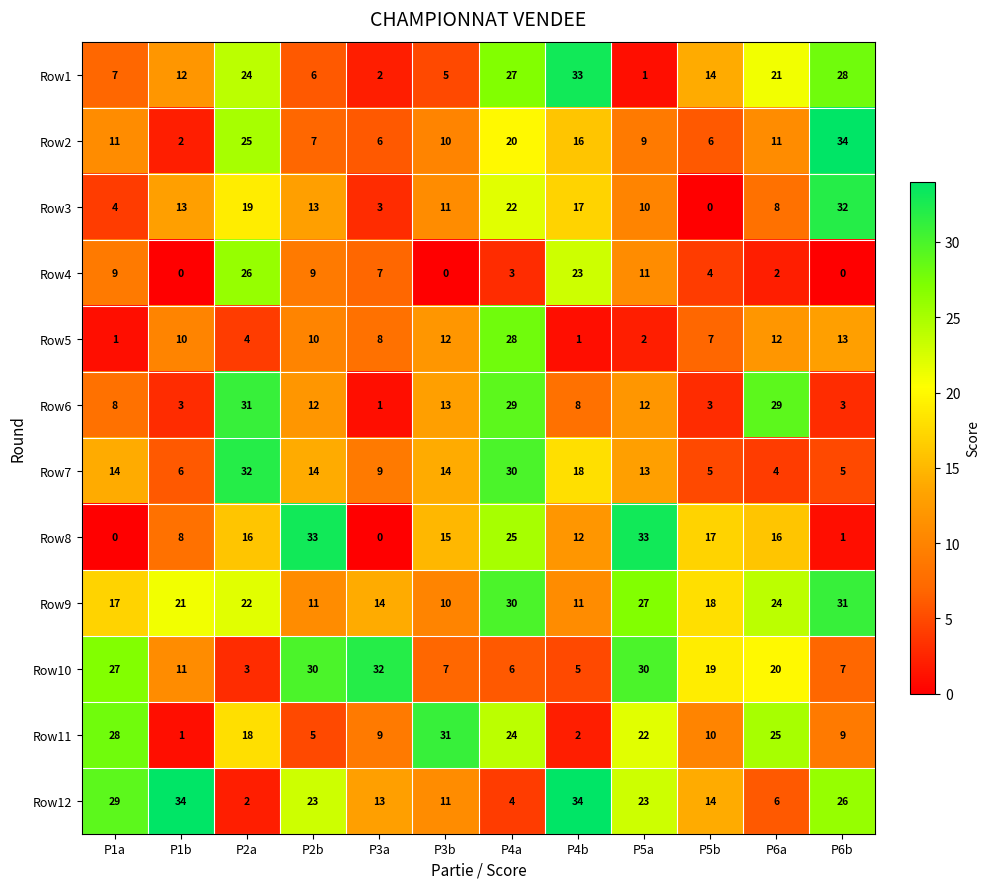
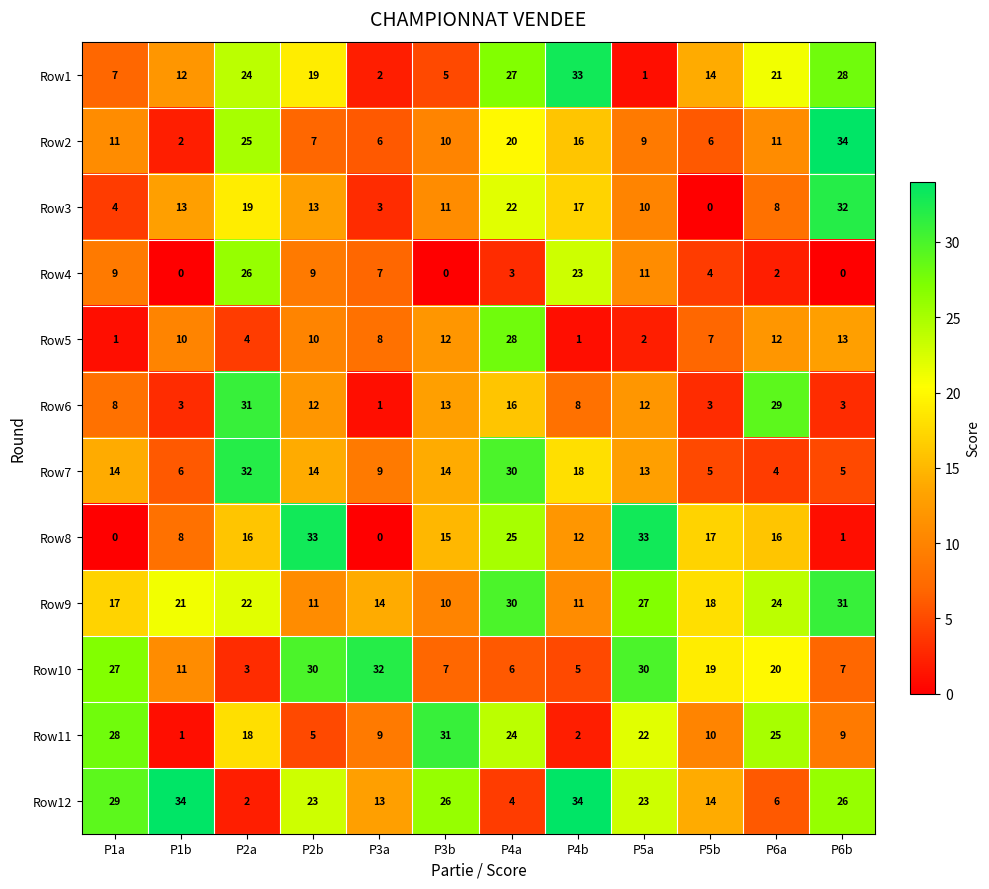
  {
    "Row1": {
      "P1a": 7,
      "P1b": 12,
      "P2a": 24,
-     "P2b": 6,
+     "P2b": 19,
      "P3a": 2,
      "P3b": 5,
      "P4a": 27,
      "P4b": 33,
      "P5a": 1,
      "P5b": 14,
      "P6a": 21,
      "P6b": 28
    },
    "Row2": {
      "P1a": 11,
      "P1b": 2,
      "P2a": 25,
      "P2b": 7,
      "P3a": 6,
      "P3b": 10,
      "P4a": 20,
      "P4b": 16,
      "P5a": 9,
      "P5b": 6,
      "P6a": 11,
      "P6b": 34
    },
    "Row3": {
      "P1a": 4,
      "P1b": 13,
      "P2a": 19,
      "P2b": 13,
      "P3a": 3,
      "P3b": 11,
      "P4a": 22,
      "P4b": 17,
      "P5a": 10,
      "P5b": 0,
      "P6a": 8,
      "P6b": 32
    },
    "Row4": {
      "P1a": 9,
      "P1b": 0,
      "P2a": 26,
      "P2b": 9,
      "P3a": 7,
      "P3b": 0,
      "P4a": 3,
      "P4b": 23,
      "P5a": 11,
      "P5b": 4,
      "P6a": 2,
      "P6b": 0
    },
    "Row5": {
      "P1a": 1,
      "P1b": 10,
      "P2a": 4,
      "P2b": 10,
      "P3a": 8,
      "P3b": 12,
      "P4a": 28,
      "P4b": 1,
      "P5a": 2,
      "P5b": 7,
      "P6a": 12,
      "P6b": 13
    },
    "Row6": {
      "P1a": 8,
      "P1b": 3,
      "P2a": 31,
      "P2b": 12,
      "P3a": 1,
      "P3b": 13,
-     "P4a": 29,
+     "P4a": 16,
      "P4b": 8,
      "P5a": 12,
      "P5b": 3,
      "P6a": 29,
      "P6b": 3
    },
    "Row7": {
      "P1a": 14,
      "P1b": 6,
      "P2a": 32,
      "P2b": 14,
      "P3a": 9,
      "P3b": 14,
      "P4a": 30,
      "P4b": 18,
      "P5a": 13,
      "P5b": 5,
      "P6a": 4,
      "P6b": 5
    },
    "Row8": {
      "P1a": 0,
      "P1b": 8,
      "P2a": 16,
      "P2b": 33,
      "P3a": 0,
      "P3b": 15,
      "P4a": 25,
      "P4b": 12,
      "P5a": 33,
      "P5b": 17,
      "P6a": 16,
      "P6b": 1
    },
    "Row9": {
      "P1a": 17,
      "P1b": 21,
      "P2a": 22,
      "P2b": 11,
      "P3a": 14,
      "P3b": 10,
      "P4a": 30,
      "P4b": 11,
      "P5a": 27,
      "P5b": 18,
      "P6a": 24,
      "P6b": 31
    },
    "Row10": {
      "P1a": 27,
      "P1b": 11,
      "P2a": 3,
      "P2b": 30,
      "P3a": 32,
      "P3b": 7,
      "P4a": 6,
      "P4b": 5,
      "P5a": 30,
      "P5b": 19,
      "P6a": 20,
      "P6b": 7
    },
    "Row11": {
      "P1a": 28,
      "P1b": 1,
      "P2a": 18,
      "P2b": 5,
      "P3a": 9,
      "P3b": 31,
      "P4a": 24,
      "P4b": 2,
      "P5a": 22,
      "P5b": 10,
      "P6a": 25,
      "P6b": 9
    },
    "Row12": {
      "P1a": 29,
      "P1b": 34,
      "P2a": 2,
      "P2b": 23,
      "P3a": 13,
-     "P3b": 11,
+     "P3b": 26,
      "P4a": 4,
      "P4b": 34,
      "P5a": 23,
      "P5b": 14,
      "P6a": 6,
      "P6b": 26
    }
  }
